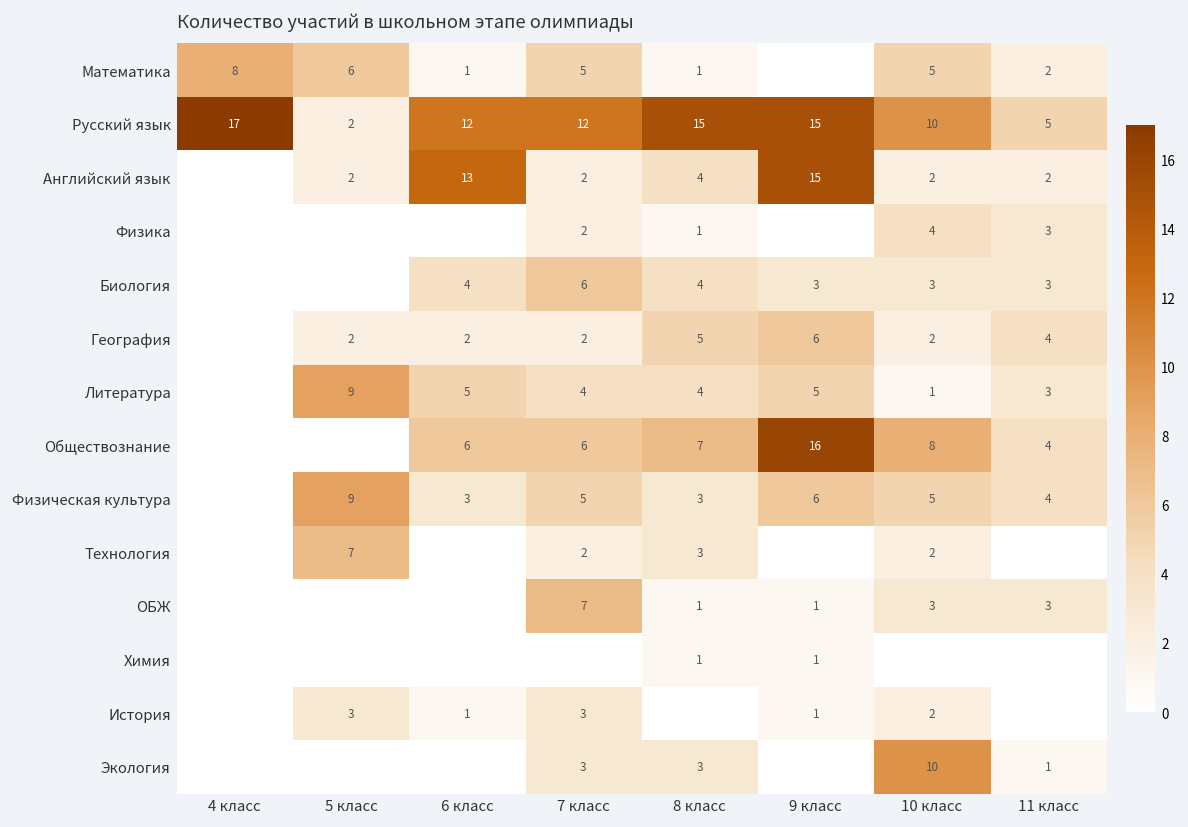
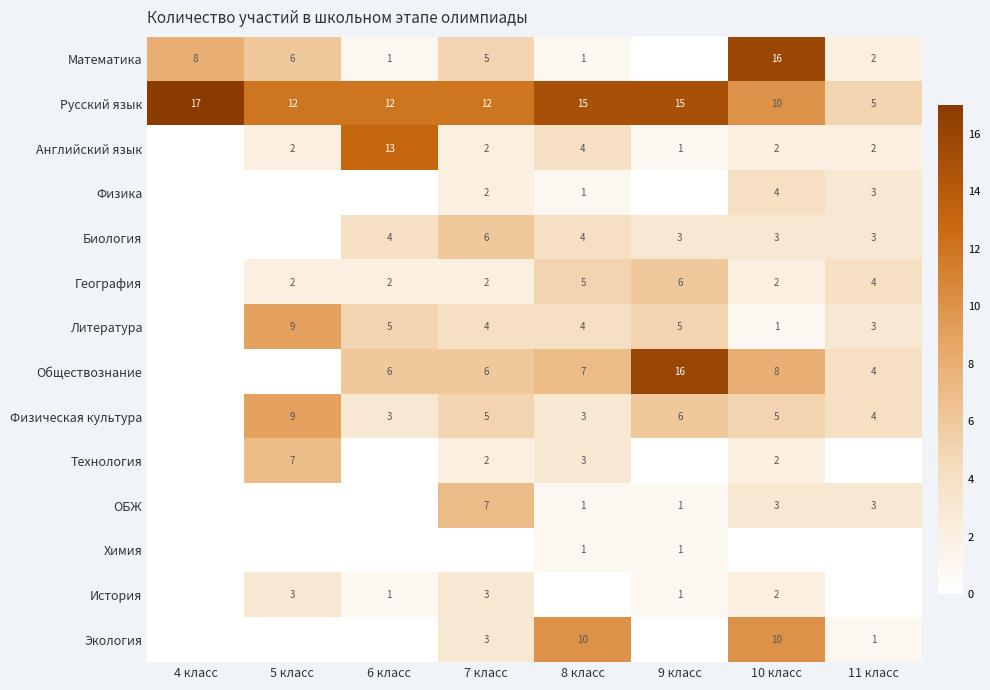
  {
    "Математика": {
      "4 класс": 8,
      "5 класс": 6,
      "6 класс": 1,
      "7 класс": 5,
      "8 класс": 1,
-     "10 класс": 5,
+     "10 класс": 16,
      "11 класс": 2
    },
    "Русский язык": {
      "4 класс": 17,
-     "5 класс": 2,
+     "5 класс": 12,
      "6 класс": 12,
      "7 класс": 12,
      "8 класс": 15,
      "9 класс": 15,
      "10 класс": 10,
      "11 класс": 5
    },
    "Английский язык": {
      "5 класс": 2,
      "6 класс": 13,
      "7 класс": 2,
      "8 класс": 4,
-     "9 класс": 15,
+     "9 класс": 1,
      "10 класс": 2,
      "11 класс": 2
    },
    "Физика": {
      "7 класс": 2,
      "8 класс": 1,
      "10 класс": 4,
      "11 класс": 3
    },
    "Биология": {
      "6 класс": 4,
      "7 класс": 6,
      "8 класс": 4,
      "9 класс": 3,
      "10 класс": 3,
      "11 класс": 3
    },
    "География": {
      "5 класс": 2,
      "6 класс": 2,
      "7 класс": 2,
      "8 класс": 5,
      "9 класс": 6,
      "10 класс": 2,
      "11 класс": 4
    },
    "Литература": {
      "5 класс": 9,
      "6 класс": 5,
      "7 класс": 4,
      "8 класс": 4,
      "9 класс": 5,
      "10 класс": 1,
      "11 класс": 3
    },
    "Обществознание": {
      "6 класс": 6,
      "7 класс": 6,
      "8 класс": 7,
      "9 класс": 16,
      "10 класс": 8,
      "11 класс": 4
    },
    "Физическая культура": {
      "5 класс": 9,
      "6 класс": 3,
      "7 класс": 5,
      "8 класс": 3,
      "9 класс": 6,
      "10 класс": 5,
      "11 класс": 4
    },
    "Технология": {
      "5 класс": 7,
      "7 класс": 2,
      "8 класс": 3,
      "10 класс": 2
    },
    "ОБЖ": {
      "7 класс": 7,
      "8 класс": 1,
      "9 класс": 1,
      "10 класс": 3,
      "11 класс": 3
    },
    "Химия": {
      "8 класс": 1,
      "9 класс": 1
    },
    "История": {
      "5 класс": 3,
      "6 класс": 1,
      "7 класс": 3,
      "9 класс": 1,
      "10 класс": 2
    },
    "Экология": {
      "7 класс": 3,
-     "8 класс": 3,
+     "8 класс": 10,
      "10 класс": 10,
      "11 класс": 1
    }
  }
